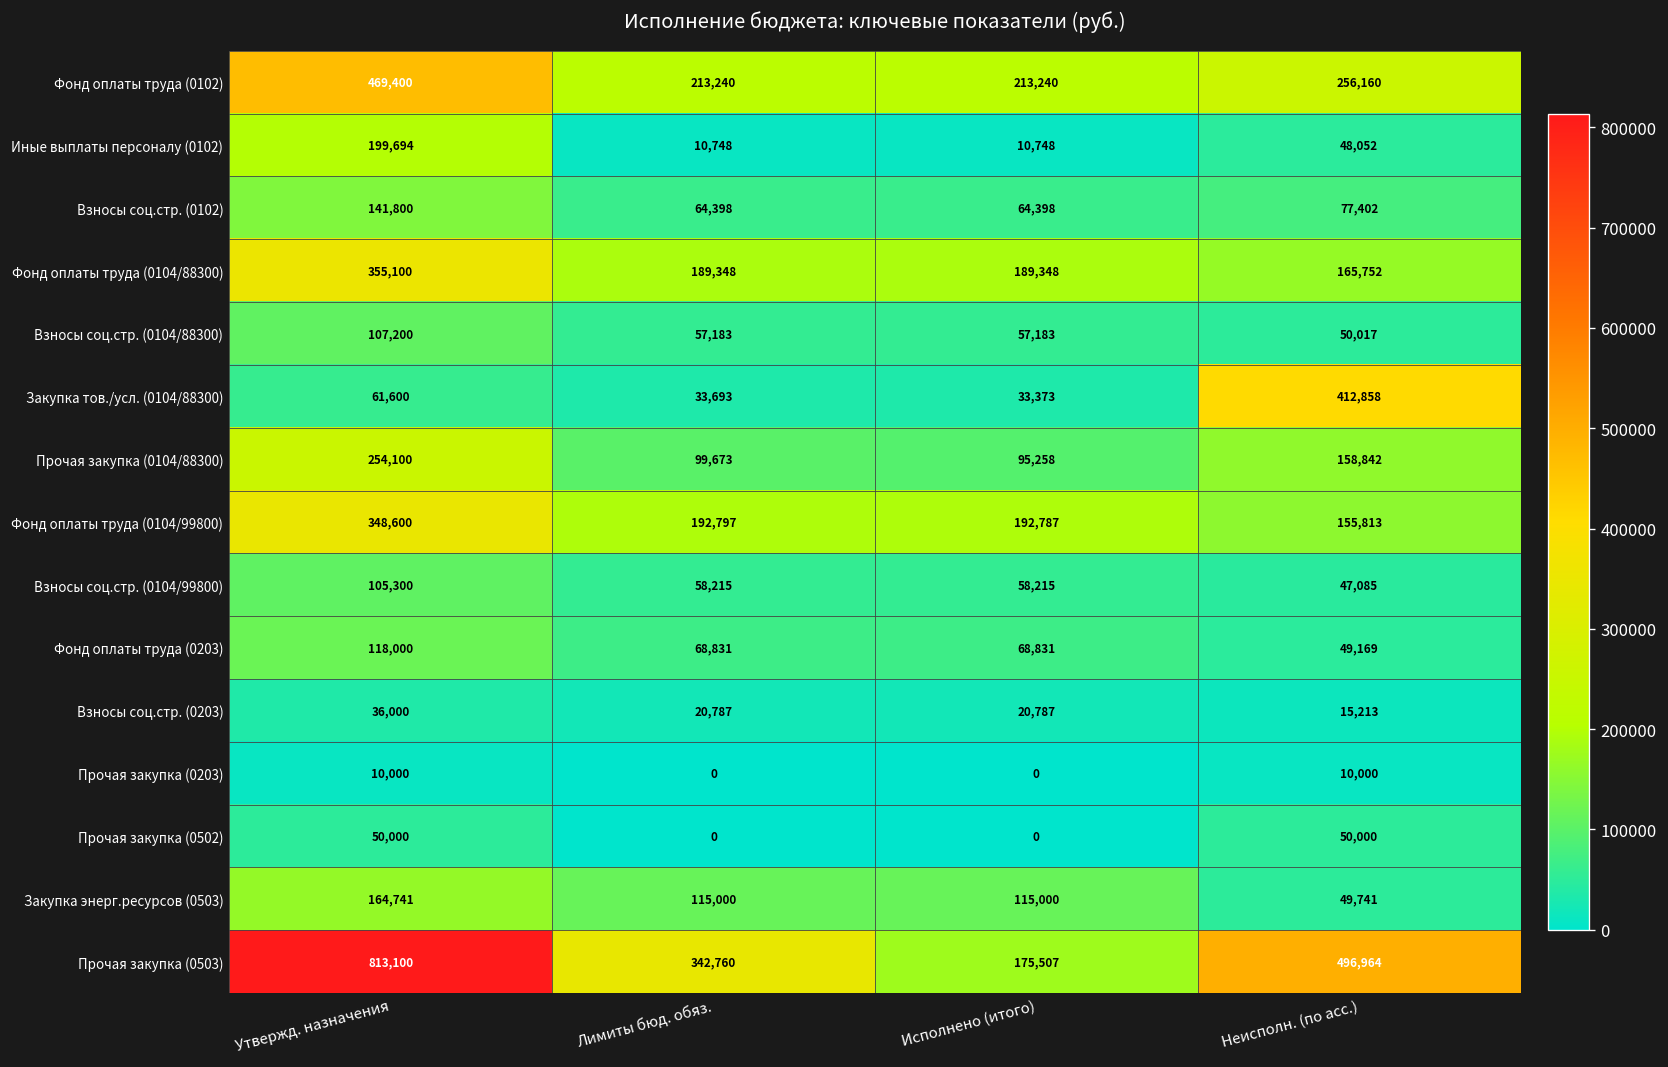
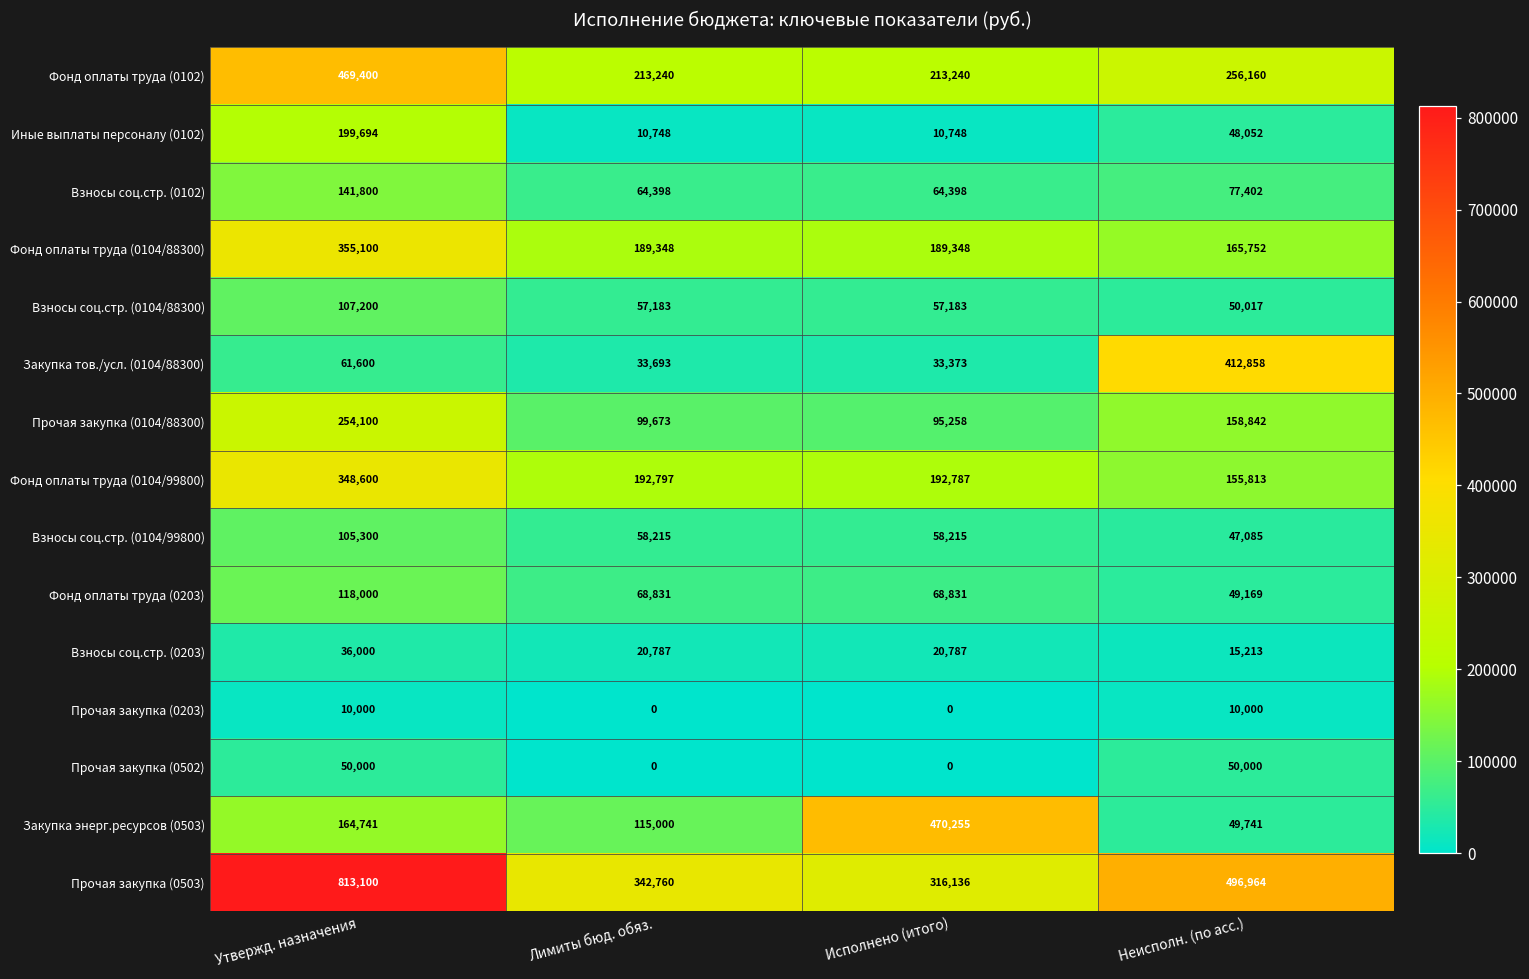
  {
    "Фонд оплаты труда (0102)": {
      "Утвержд. назначения": "469,400",
      "Лимиты бюд. обяз.": "213,240",
      "Исполнено (итого)": "213,240",
      "Неисполн. (по асс.)": "256,160"
    },
    "Иные выплаты персоналу (0102)": {
      "Утвержд. назначения": "199,694",
      "Лимиты бюд. обяз.": "10,748",
      "Исполнено (итого)": "10,748",
      "Неисполн. (по асс.)": "48,052"
    },
    "Взносы соц.стр. (0102)": {
      "Утвержд. назначения": "141,800",
      "Лимиты бюд. обяз.": "64,398",
      "Исполнено (итого)": "64,398",
      "Неисполн. (по асс.)": "77,402"
    },
    "Фонд оплаты труда (0104/88300)": {
      "Утвержд. назначения": "355,100",
      "Лимиты бюд. обяз.": "189,348",
      "Исполнено (итого)": "189,348",
      "Неисполн. (по асс.)": "165,752"
    },
    "Взносы соц.стр. (0104/88300)": {
      "Утвержд. назначения": "107,200",
      "Лимиты бюд. обяз.": "57,183",
      "Исполнено (итого)": "57,183",
      "Неисполн. (по асс.)": "50,017"
    },
    "Закупка тов./усл. (0104/88300)": {
      "Утвержд. назначения": "61,600",
      "Лимиты бюд. обяз.": "33,693",
      "Исполнено (итого)": "33,373",
      "Неисполн. (по асс.)": "412,858"
    },
    "Прочая закупка (0104/88300)": {
      "Утвержд. назначения": "254,100",
      "Лимиты бюд. обяз.": "99,673",
      "Исполнено (итого)": "95,258",
      "Неисполн. (по асс.)": "158,842"
    },
    "Фонд оплаты труда (0104/99800)": {
      "Утвержд. назначения": "348,600",
      "Лимиты бюд. обяз.": "192,797",
      "Исполнено (итого)": "192,787",
      "Неисполн. (по асс.)": "155,813"
    },
    "Взносы соц.стр. (0104/99800)": {
      "Утвержд. назначения": "105,300",
      "Лимиты бюд. обяз.": "58,215",
      "Исполнено (итого)": "58,215",
      "Неисполн. (по асс.)": "47,085"
    },
    "Фонд оплаты труда (0203)": {
      "Утвержд. назначения": "118,000",
      "Лимиты бюд. обяз.": "68,831",
      "Исполнено (итого)": "68,831",
      "Неисполн. (по асс.)": "49,169"
    },
    "Взносы соц.стр. (0203)": {
      "Утвержд. назначения": "36,000",
      "Лимиты бюд. обяз.": "20,787",
      "Исполнено (итого)": "20,787",
      "Неисполн. (по асс.)": "15,213"
    },
    "Прочая закупка (0203)": {
      "Утвержд. назначения": "10,000",
      "Лимиты бюд. обяз.": "0",
      "Исполнено (итого)": "0",
      "Неисполн. (по асс.)": "10,000"
    },
    "Прочая закупка (0502)": {
      "Утвержд. назначения": "50,000",
      "Лимиты бюд. обяз.": "0",
      "Исполнено (итого)": "0",
      "Неисполн. (по асс.)": "50,000"
    },
    "Закупка энерг.ресурсов (0503)": {
      "Утвержд. назначения": "164,741",
      "Лимиты бюд. обяз.": "115,000",
-     "Исполнено (итого)": "115,000",
+     "Исполнено (итого)": "470,255",
      "Неисполн. (по асс.)": "49,741"
    },
    "Прочая закупка (0503)": {
      "Утвержд. назначения": "813,100",
      "Лимиты бюд. обяз.": "342,760",
-     "Исполнено (итого)": "175,507",
+     "Исполнено (итого)": "316,136",
      "Неисполн. (по асс.)": "496,964"
    }
  }
